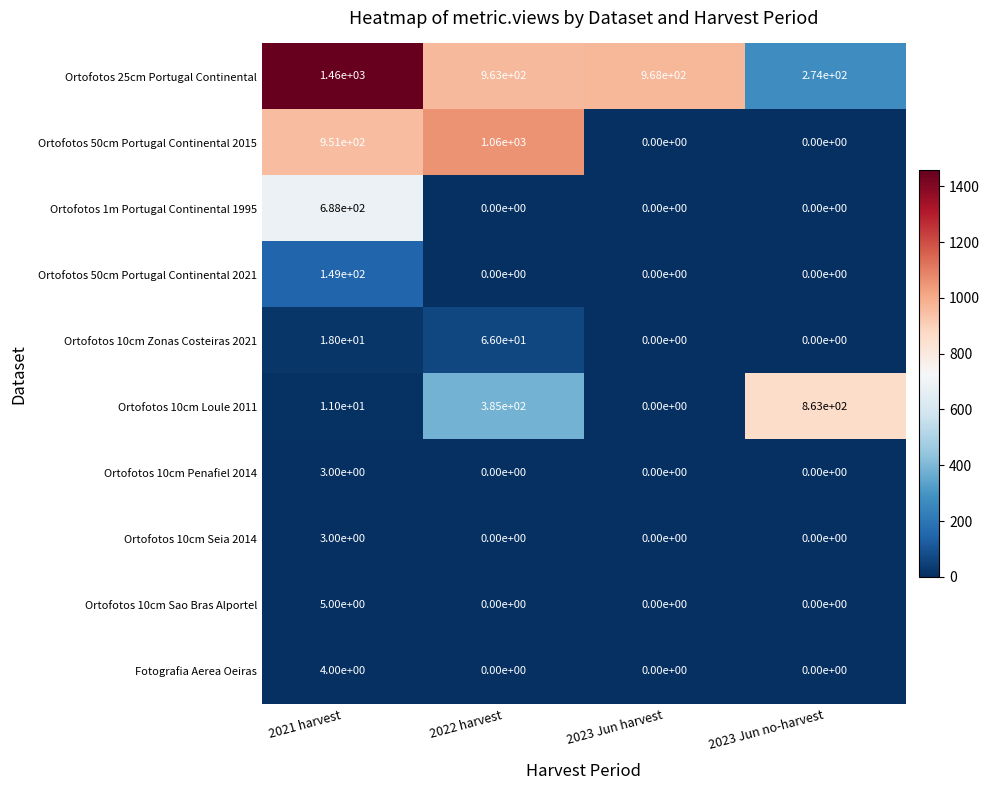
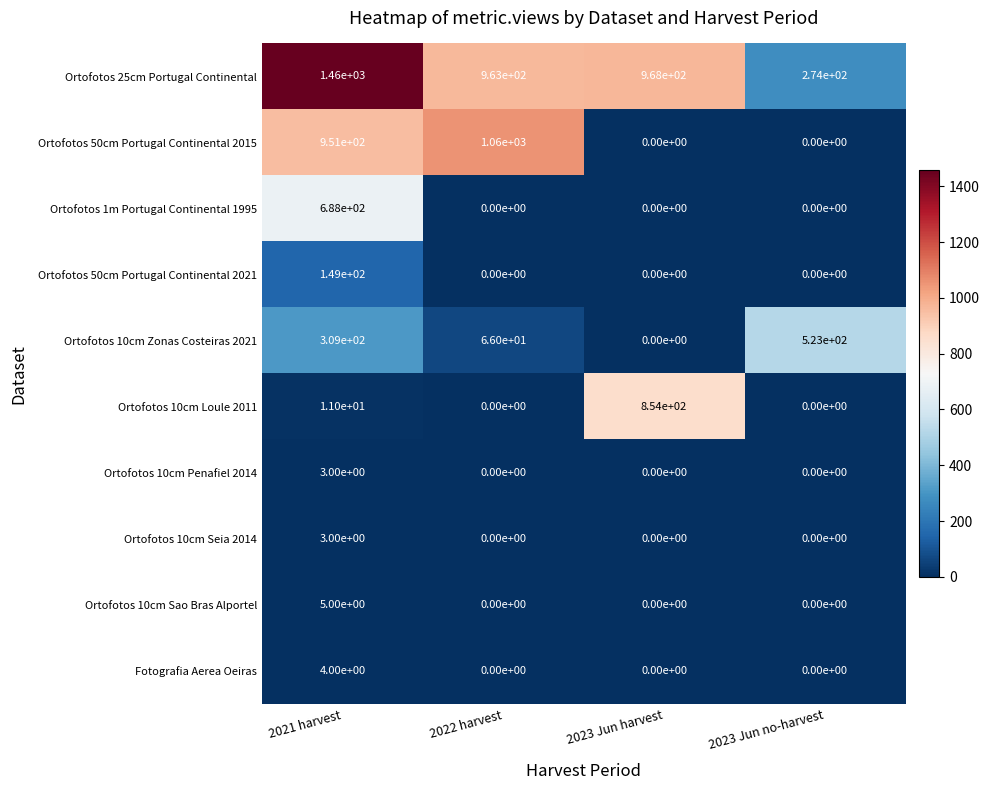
  {
    "Ortofotos 25cm Portugal Continental": {
      "2021 harvest": "1.46e+03",
      "2022 harvest": "9.63e+02",
      "2023 Jun harvest": "9.68e+02",
      "2023 Jun no-harvest": "2.74e+02"
    },
    "Ortofotos 50cm Portugal Continental 2015": {
      "2021 harvest": "9.51e+02",
      "2022 harvest": "1.06e+03",
      "2023 Jun harvest": "0.00e+00",
      "2023 Jun no-harvest": "0.00e+00"
    },
    "Ortofotos 1m Portugal Continental 1995": {
      "2021 harvest": "6.88e+02",
      "2022 harvest": "0.00e+00",
      "2023 Jun harvest": "0.00e+00",
      "2023 Jun no-harvest": "0.00e+00"
    },
    "Ortofotos 50cm Portugal Continental 2021": {
      "2021 harvest": "1.49e+02",
      "2022 harvest": "0.00e+00",
      "2023 Jun harvest": "0.00e+00",
      "2023 Jun no-harvest": "0.00e+00"
    },
    "Ortofotos 10cm Zonas Costeiras 2021": {
-     "2021 harvest": "1.80e+01",
+     "2021 harvest": "3.09e+02",
      "2022 harvest": "6.60e+01",
      "2023 Jun harvest": "0.00e+00",
-     "2023 Jun no-harvest": "0.00e+00"
+     "2023 Jun no-harvest": "5.23e+02"
    },
    "Ortofotos 10cm Loule 2011": {
      "2021 harvest": "1.10e+01",
-     "2022 harvest": "3.85e+02",
-     "2023 Jun harvest": "0.00e+00",
-     "2023 Jun no-harvest": "8.63e+02"
+     "2022 harvest": "0.00e+00",
+     "2023 Jun harvest": "8.54e+02",
+     "2023 Jun no-harvest": "0.00e+00"
    },
    "Ortofotos 10cm Penafiel 2014": {
      "2021 harvest": "3.00e+00",
      "2022 harvest": "0.00e+00",
      "2023 Jun harvest": "0.00e+00",
      "2023 Jun no-harvest": "0.00e+00"
    },
    "Ortofotos 10cm Seia 2014": {
      "2021 harvest": "3.00e+00",
      "2022 harvest": "0.00e+00",
      "2023 Jun harvest": "0.00e+00",
      "2023 Jun no-harvest": "0.00e+00"
    },
    "Ortofotos 10cm Sao Bras Alportel": {
      "2021 harvest": "5.00e+00",
      "2022 harvest": "0.00e+00",
      "2023 Jun harvest": "0.00e+00",
      "2023 Jun no-harvest": "0.00e+00"
    },
    "Fotografia Aerea Oeiras": {
      "2021 harvest": "4.00e+00",
      "2022 harvest": "0.00e+00",
      "2023 Jun harvest": "0.00e+00",
      "2023 Jun no-harvest": "0.00e+00"
    }
  }
